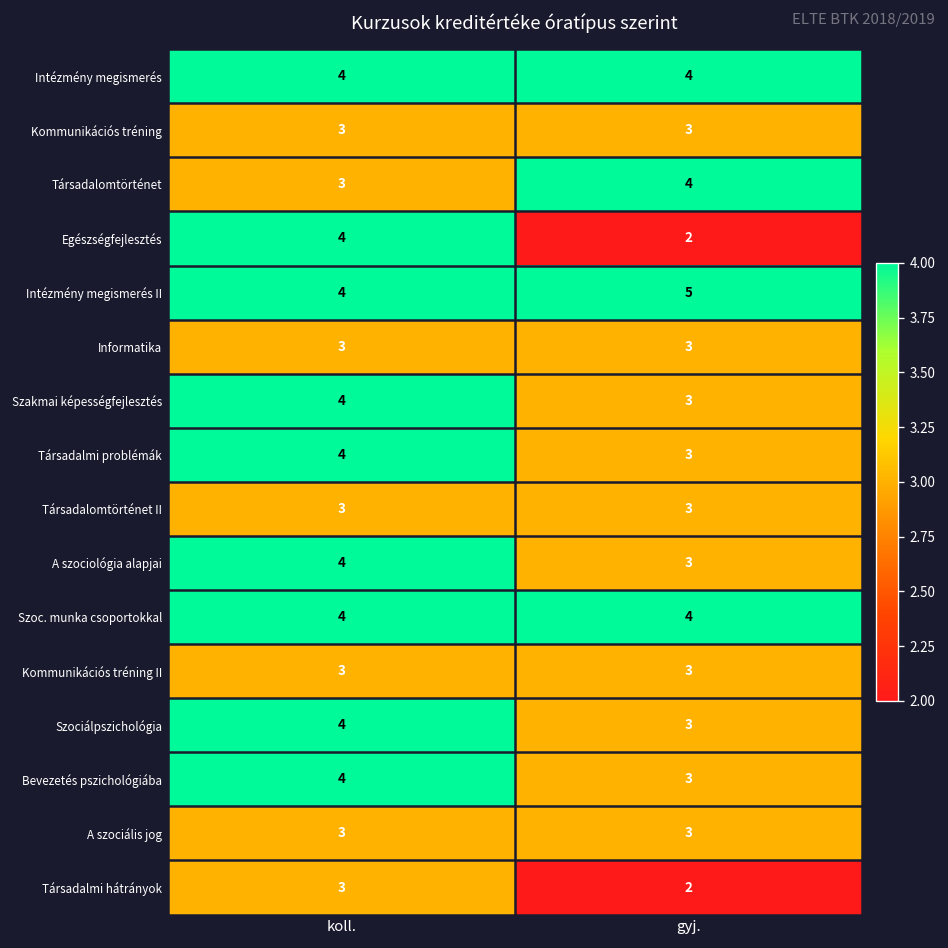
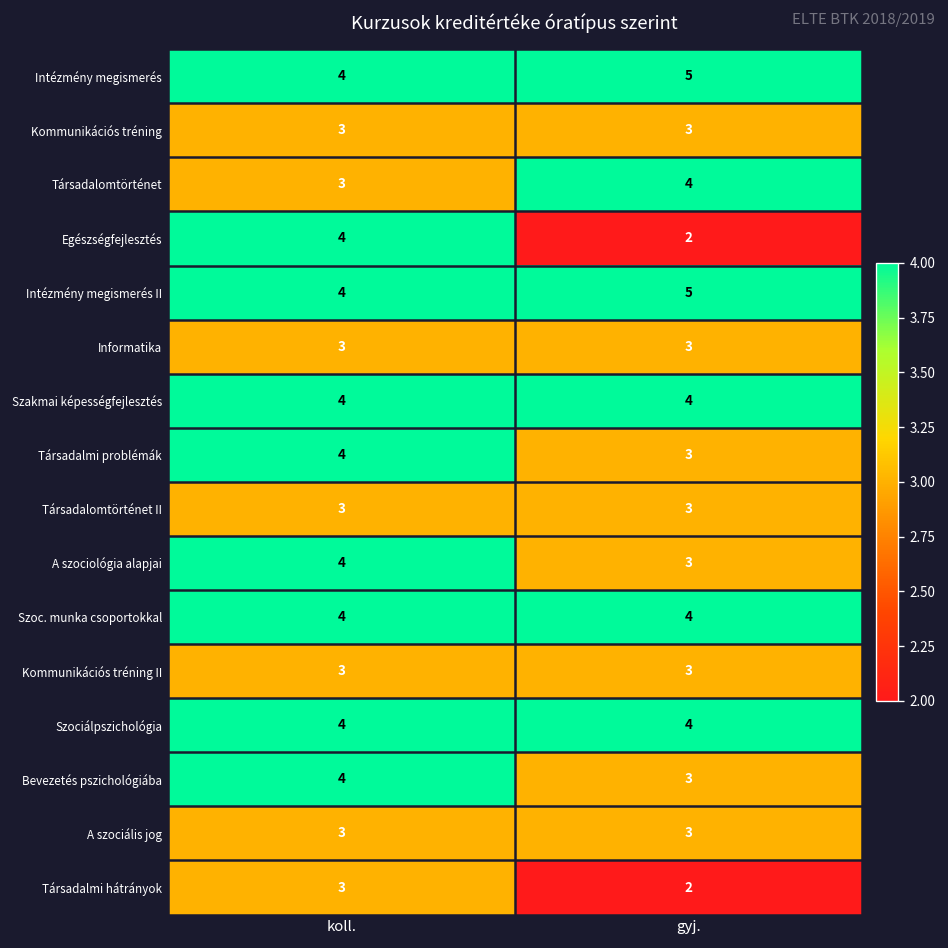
  {
    "Intézmény megismerés": {
      "koll.": 4,
-     "gyj.": 4
+     "gyj.": 5
    },
    "Kommunikációs tréning": {
      "koll.": 3,
      "gyj.": 3
    },
    "Társadalomtörténet": {
      "koll.": 3,
      "gyj.": 4
    },
    "Egészségfejlesztés": {
      "koll.": 4,
      "gyj.": 2
    },
    "Intézmény megismerés II": {
      "koll.": 4,
      "gyj.": 5
    },
    "Informatika": {
      "koll.": 3,
      "gyj.": 3
    },
    "Szakmai képességfejlesztés": {
      "koll.": 4,
-     "gyj.": 3
+     "gyj.": 4
    },
    "Társadalmi problémák": {
      "koll.": 4,
      "gyj.": 3
    },
    "Társadalomtörténet II": {
      "koll.": 3,
      "gyj.": 3
    },
    "A szociológia alapjai": {
      "koll.": 4,
      "gyj.": 3
    },
    "Szoc. munka csoportokkal": {
      "koll.": 4,
      "gyj.": 4
    },
    "Kommunikációs tréning II": {
      "koll.": 3,
      "gyj.": 3
    },
    "Szociálpszichológia": {
      "koll.": 4,
-     "gyj.": 3
+     "gyj.": 4
    },
    "Bevezetés pszichológiába": {
      "koll.": 4,
      "gyj.": 3
    },
    "A szociális jog": {
      "koll.": 3,
      "gyj.": 3
    },
    "Társadalmi hátrányok": {
      "koll.": 3,
      "gyj.": 2
    }
  }
